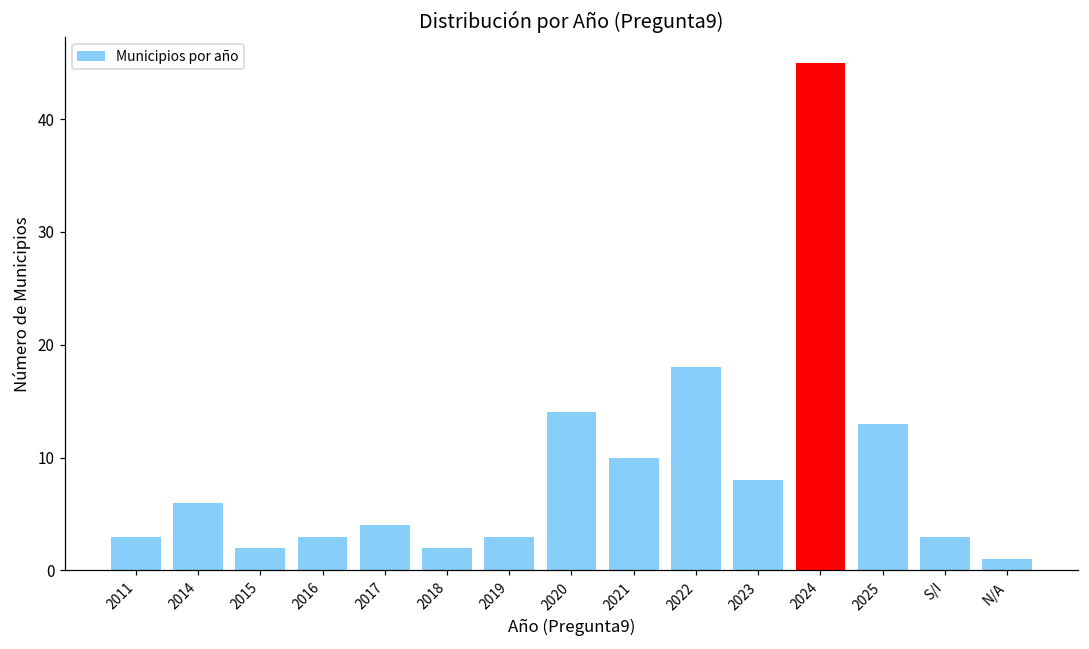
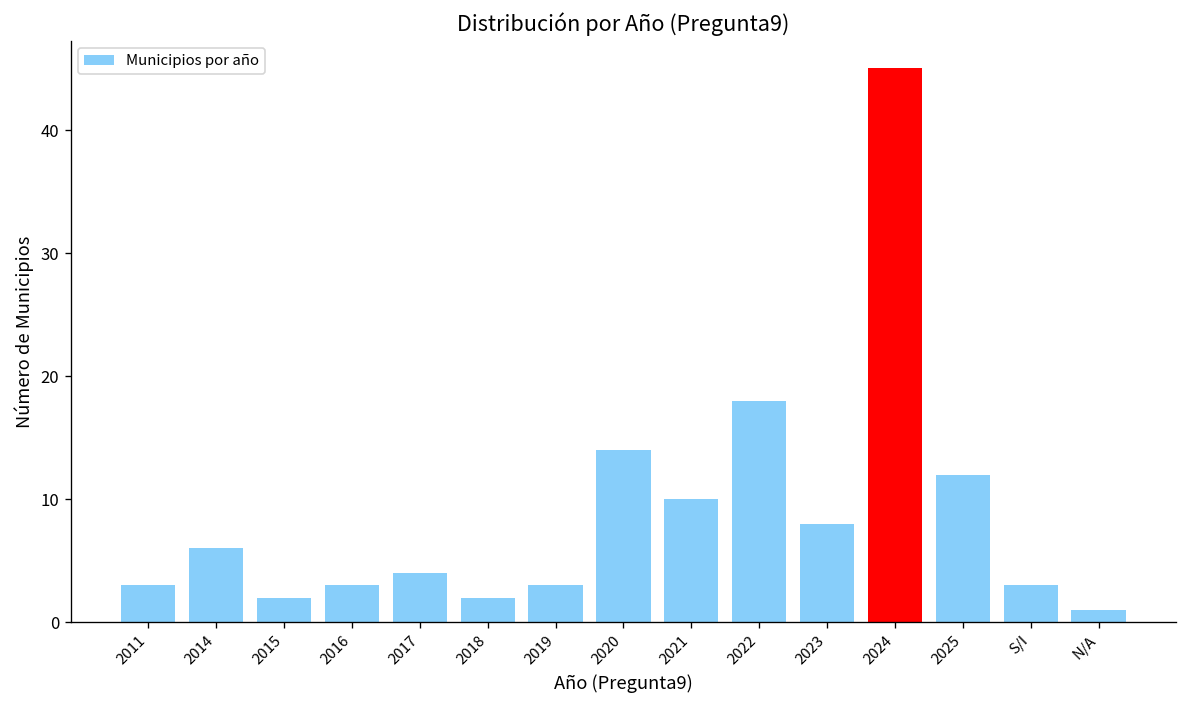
  {
    "2011": 3,
    "2014": 6,
    "2015": 2,
    "2016": 3,
    "2017": 4,
    "2018": 2,
    "2019": 3,
    "2020": 14,
    "2021": 10,
    "2022": 18,
    "2023": 8,
    "2024": 45,
-   "2025": 13,
+   "2025": 12,
    "S/I": 3,
    "N/A": 1
  }
